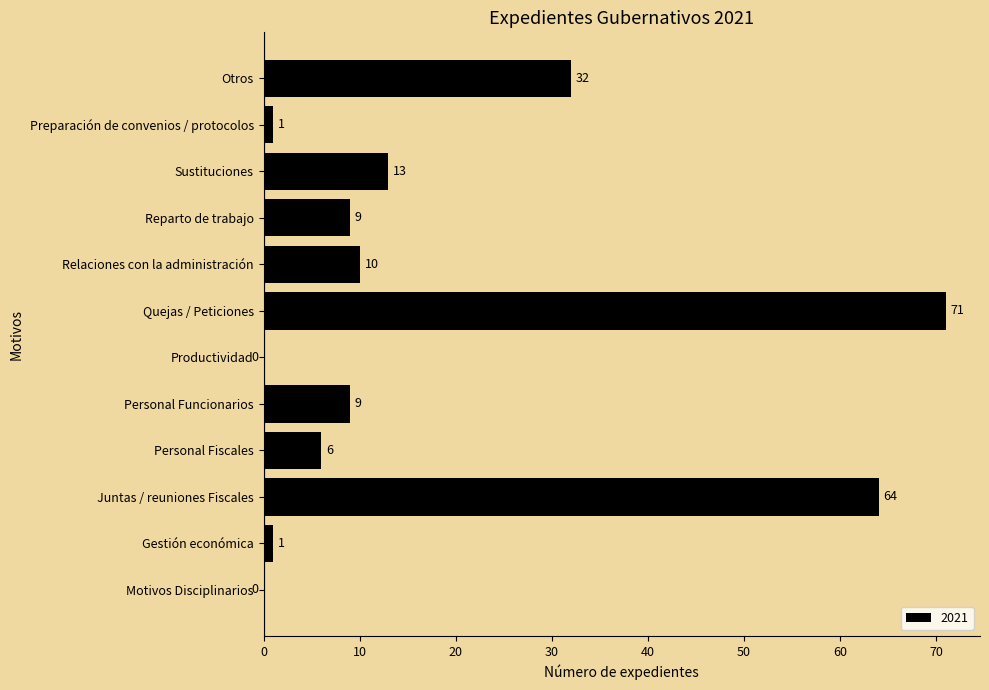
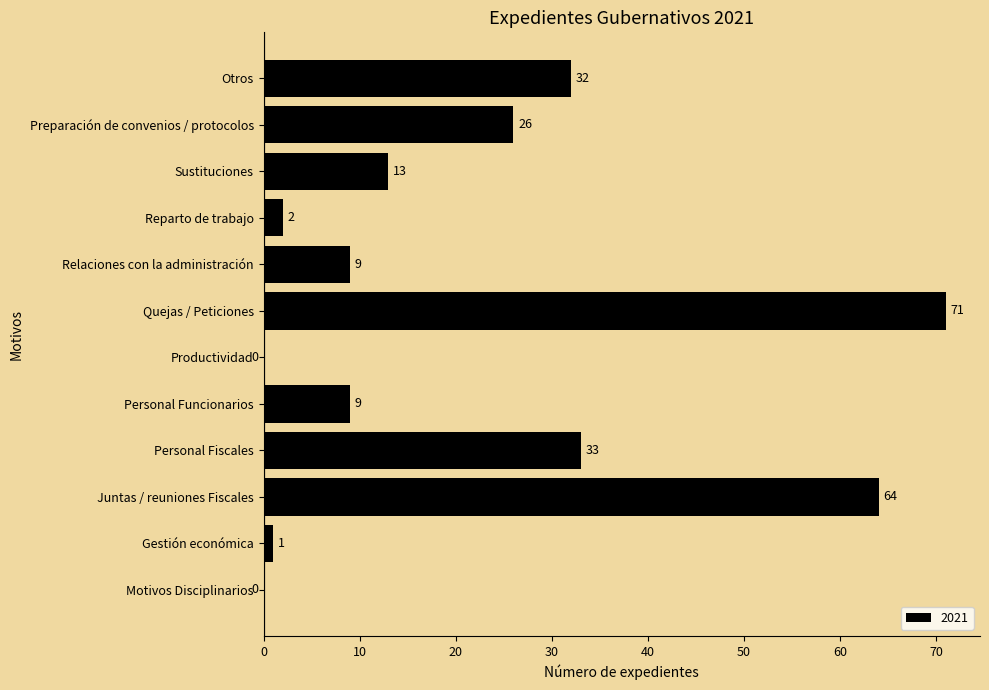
  {
    "Otros": 32,
-   "Preparación de convenios / protocolos": 1,
+   "Preparación de convenios / protocolos": 26,
    "Sustituciones": 13,
-   "Reparto de trabajo": 9,
-   "Relaciones con la administración": 10,
+   "Reparto de trabajo": 2,
+   "Relaciones con la administración": 9,
    "Quejas / Peticiones": 71,
    "Productividad": 0,
    "Personal Funcionarios": 9,
-   "Personal Fiscales": 6,
+   "Personal Fiscales": 33,
    "Juntas / reuniones Fiscales": 64,
    "Gestión económica": 1,
    "Motivos Disciplinarios": 0
  }
